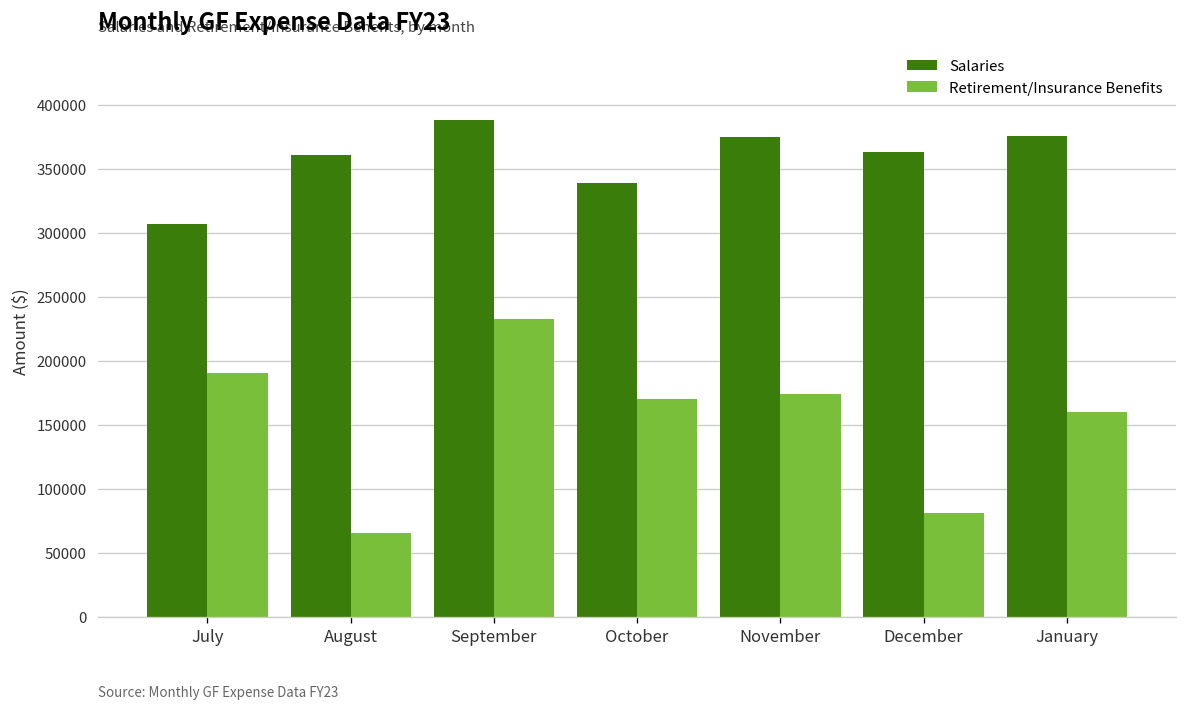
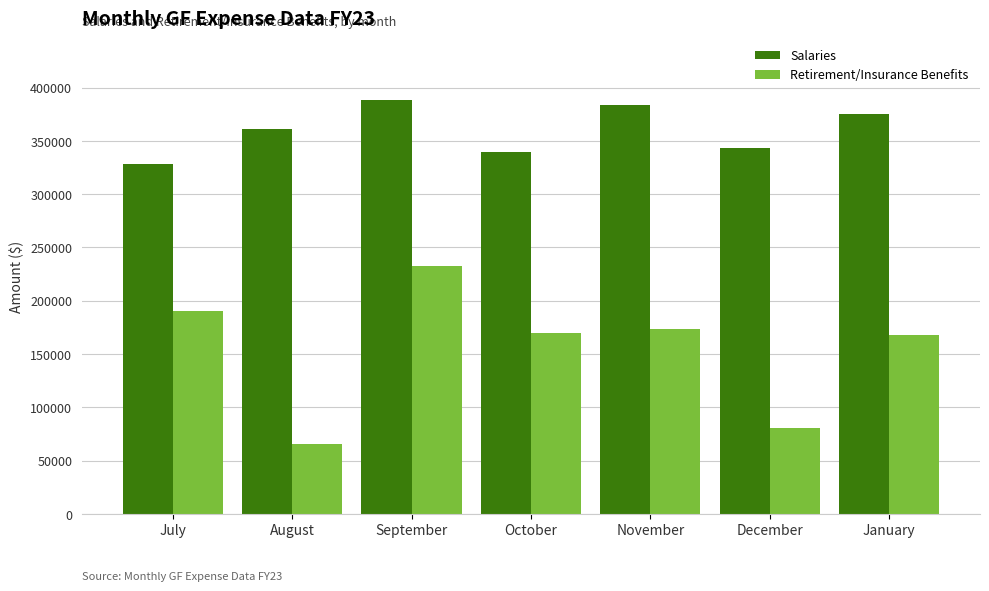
  {
    "Salaries": {
-     "July": 307000,
+     "July": 328000,
      "August": 361000,
      "September": 388000,
      "October": 339000,
-     "November": 375000,
-     "December": 363000,
+     "November": 384000,
+     "December": 344000,
      "January": 375000
    },
    "Retirement/Insurance Benefits": {
      "July": 190000,
      "August": 65000,
      "September": 233000,
      "October": 170000,
      "November": 174000,
      "December": 81000,
-     "January": 160000
+     "January": 168000
    }
  }
